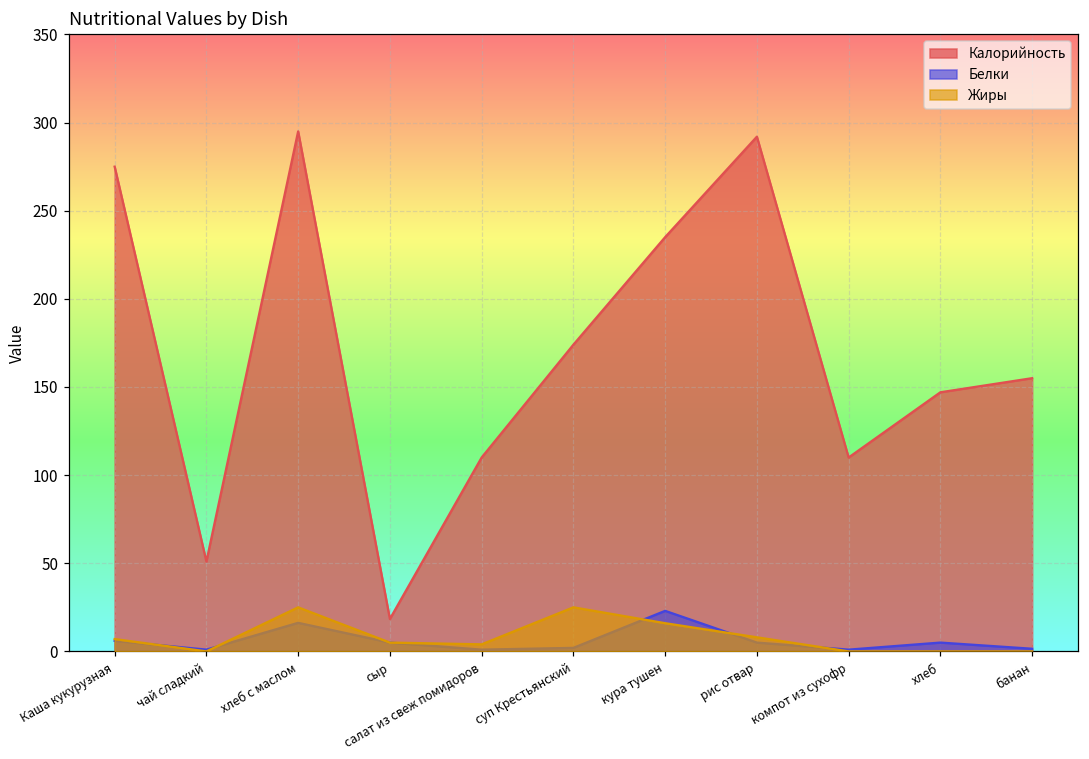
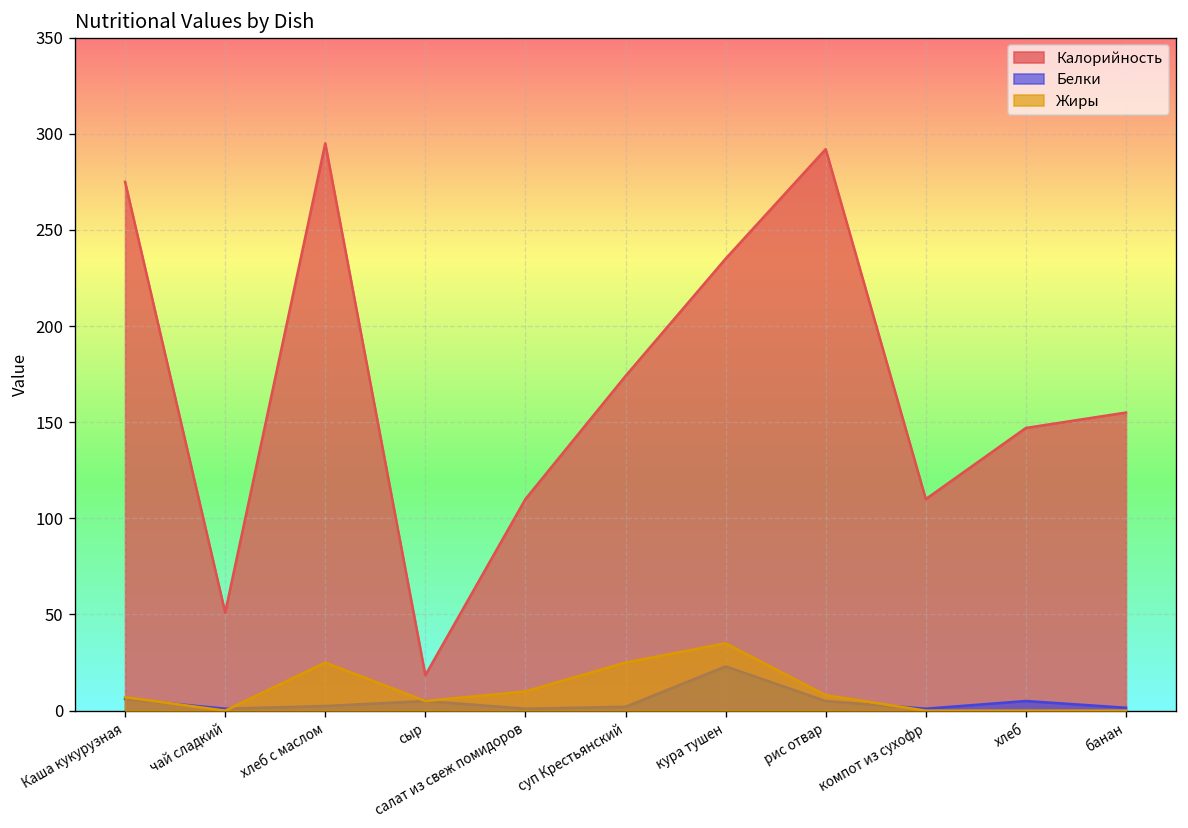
  {
    "Калорийность": {
      "Каша кукурузная": 275,
      "чай сладкий": 51,
      "хлеб с маслом": 295,
      "сыр": 18,
      "салат из свеж помидоров": 110,
      "суп Крестьянский": 174,
      "кура тушен": 235,
      "рис отвар": 292,
      "компот из сухофр": 110,
      "хлеб": 147,
      "банан": 155
    },
    "Белки": {
-     "хлеб с маслом": 16,
+     "хлеб с маслом": 2,
      "салат из свеж помидоров": 1,
      "суп Крестьянский": 2,
      "кура тушен": 23,
      "рис отвар": 5,
      "хлеб": 5
    },
    "Жиры": {
      "хлеб с маслом": 25,
-     "салат из свеж помидоров": 4,
+     "салат из свеж помидоров": 10,
      "суп Крестьянский": 25,
-     "кура тушен": 16,
+     "кура тушен": 35,
      "рис отвар": 8,
      "хлеб": 0
    }
  }
